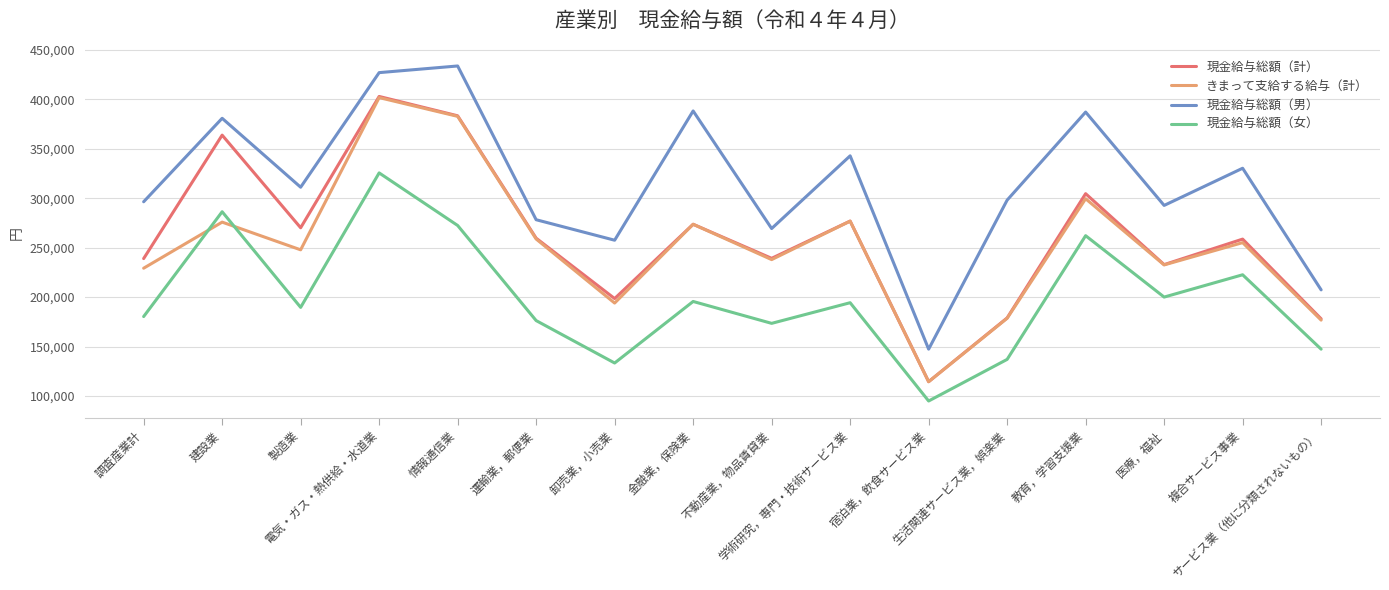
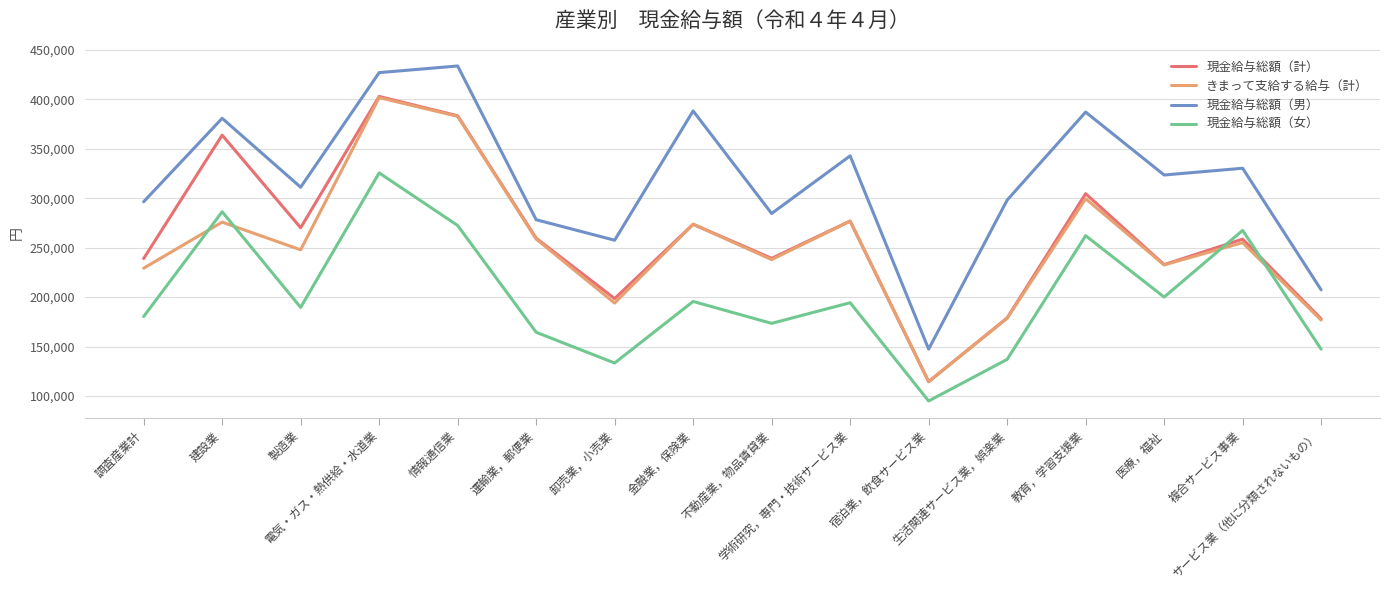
  {
    "現金給与総額（男）": {
      "調査産業計": "300,000",
      "建設業": "380,000",
      "製造業": "310,000",
      "電気・ガス・熱供給・水道業": "430,000",
      "情報通信業": "430,000",
      "運輸業，郵便業": "280,000",
      "卸売業，小売業": "260,000",
      "金融業，保険業": "390,000",
-     "不動産業，物品賃貸業": "270,000",
+     "不動産業，物品賃貸業": "280,000",
      "学術研究，専門・技術サービス業": "340,000",
      "宿泊業，飲食サービス業": "150,000",
      "生活関連サービス業，娯楽業": "300,000",
      "教育，学習支援業": "390,000",
-     "医療，福祉": "290,000",
+     "医療，福祉": "320,000",
      "複合サービス事業": "330,000",
      "サービス業（他に分類されないもの）": "210,000"
    },
    "現金給与総額（女）": {
      "調査産業計": "180,000",
      "建設業": "290,000",
      "製造業": "190,000",
      "電気・ガス・熱供給・水道業": "330,000",
      "情報通信業": "270,000",
-     "運輸業，郵便業": "180,000",
+     "運輸業，郵便業": "160,000",
      "卸売業，小売業": "130,000",
      "金融業，保険業": "200,000",
      "不動産業，物品賃貸業": "170,000",
      "学術研究，専門・技術サービス業": "190,000",
      "宿泊業，飲食サービス業": "90,000",
      "生活関連サービス業，娯楽業": "140,000",
      "教育，学習支援業": "260,000",
      "医療，福祉": "200,000",
-     "複合サービス事業": "220,000",
+     "複合サービス事業": "270,000",
      "サービス業（他に分類されないもの）": "150,000"
    }
  }
